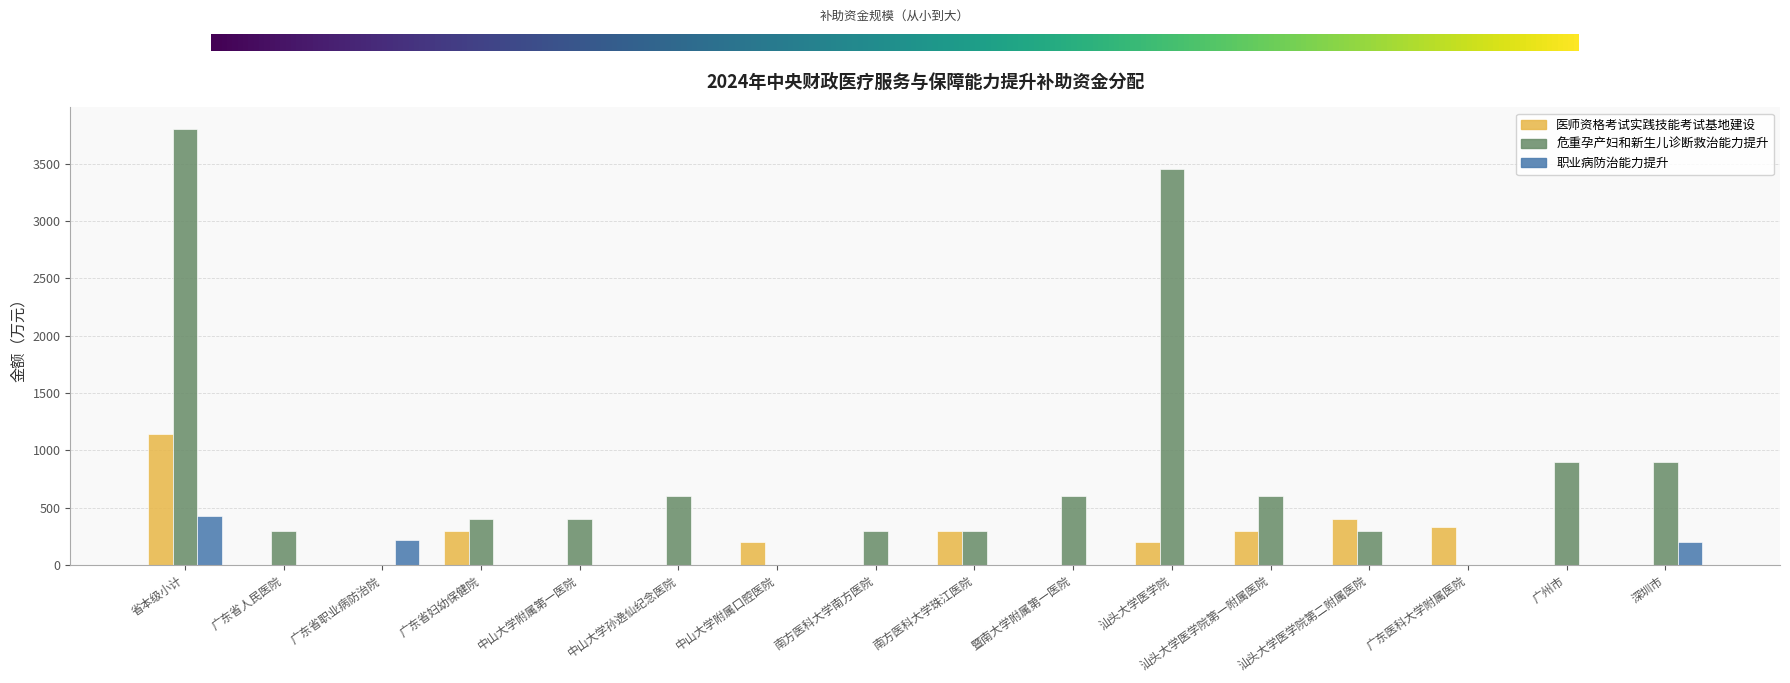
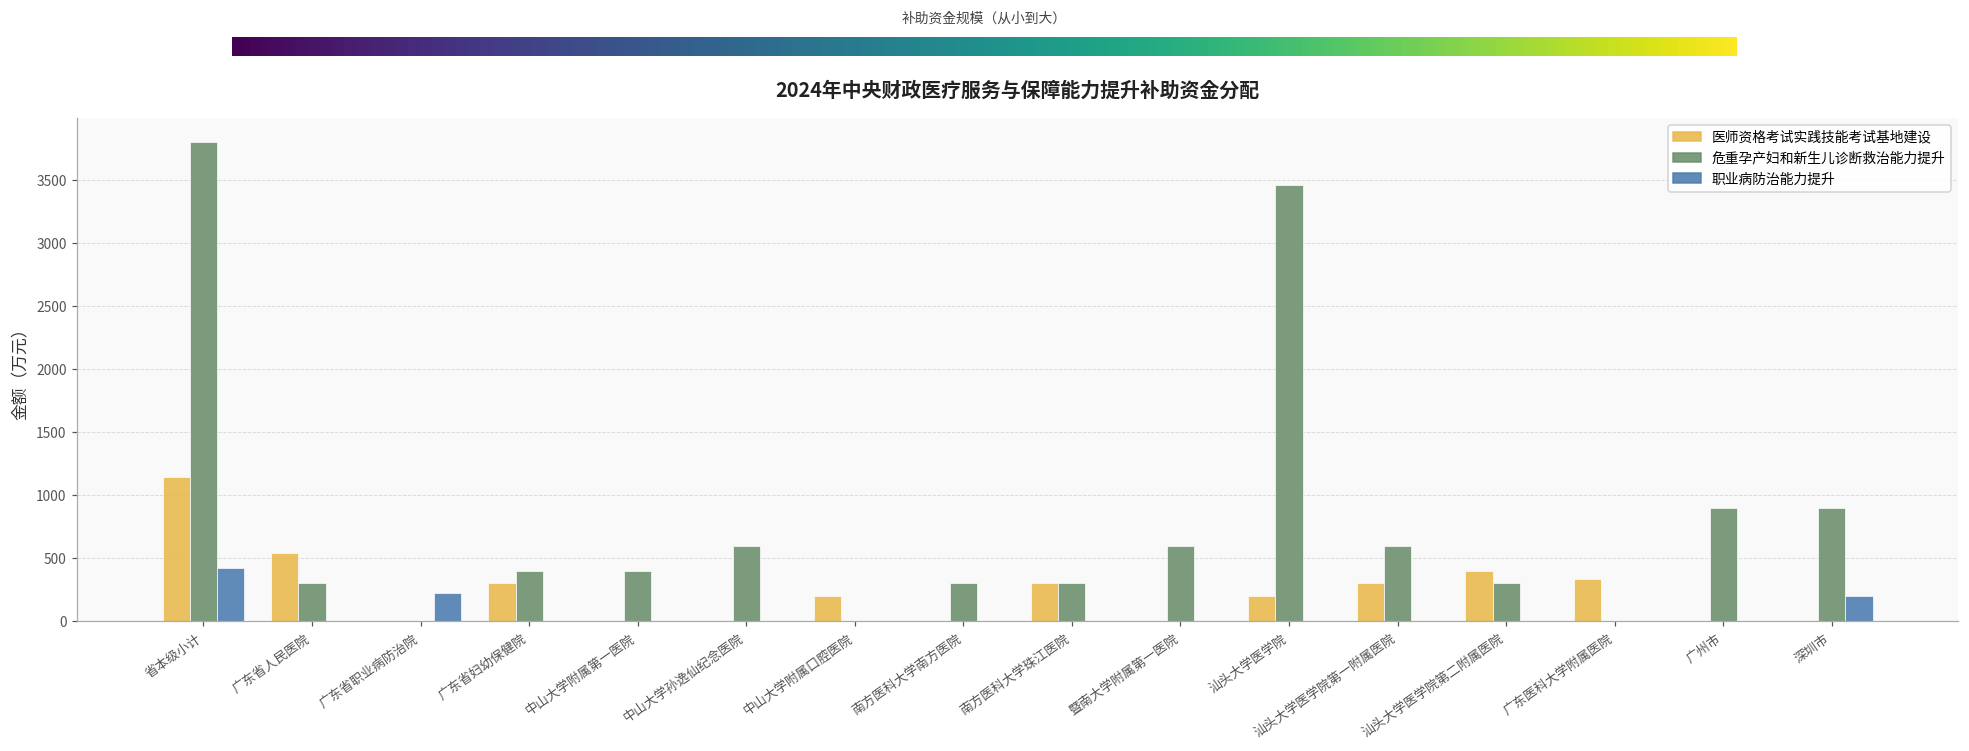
  {
    "医师资格考试实践技能考试基地建设": {
      "省本级小计": 1150,
-     "广东省人民医院": 0,
+     "广东省人民医院": 540,
      "广东省职业病防治院": 0,
      "广东省妇幼保健院": 300,
      "中山大学附属第一医院": 0,
      "中山大学孙逸仙纪念医院": 0,
      "中山大学附属口腔医院": 200,
      "南方医科大学南方医院": 0,
      "南方医科大学珠江医院": 300,
      "暨南大学附属第一医院": 0,
      "汕头大学医学院": 200,
      "汕头大学医学院第一附属医院": 300,
      "汕头大学医学院第二附属医院": 400,
      "广东医科大学附属医院": 340,
      "广州市": 0,
      "深圳市": 0
    },
    "危重孕产妇和新生儿诊断救治能力提升": {
      "省本级小计": 3800,
      "广东省人民医院": 300,
      "广东省职业病防治院": 0,
      "广东省妇幼保健院": 400,
      "中山大学附属第一医院": 400,
      "中山大学孙逸仙纪念医院": 600,
      "中山大学附属口腔医院": 0,
      "南方医科大学南方医院": 300,
      "南方医科大学珠江医院": 300,
      "暨南大学附属第一医院": 600,
      "汕头大学医学院": 3460,
      "汕头大学医学院第一附属医院": 600,
      "汕头大学医学院第二附属医院": 300,
      "广东医科大学附属医院": 0,
      "广州市": 900,
      "深圳市": 900
    },
    "职业病防治能力提升": {
      "省本级小计": 420,
      "广东省人民医院": 0,
      "广东省职业病防治院": 220,
      "广东省妇幼保健院": 0,
      "中山大学附属第一医院": 0,
      "中山大学孙逸仙纪念医院": 0,
      "中山大学附属口腔医院": 0,
      "南方医科大学南方医院": 0,
      "南方医科大学珠江医院": 0,
      "暨南大学附属第一医院": 0,
      "汕头大学医学院": 0,
      "汕头大学医学院第一附属医院": 0,
      "汕头大学医学院第二附属医院": 0,
      "广东医科大学附属医院": 0,
      "广州市": 0,
      "深圳市": 200
    }
  }
